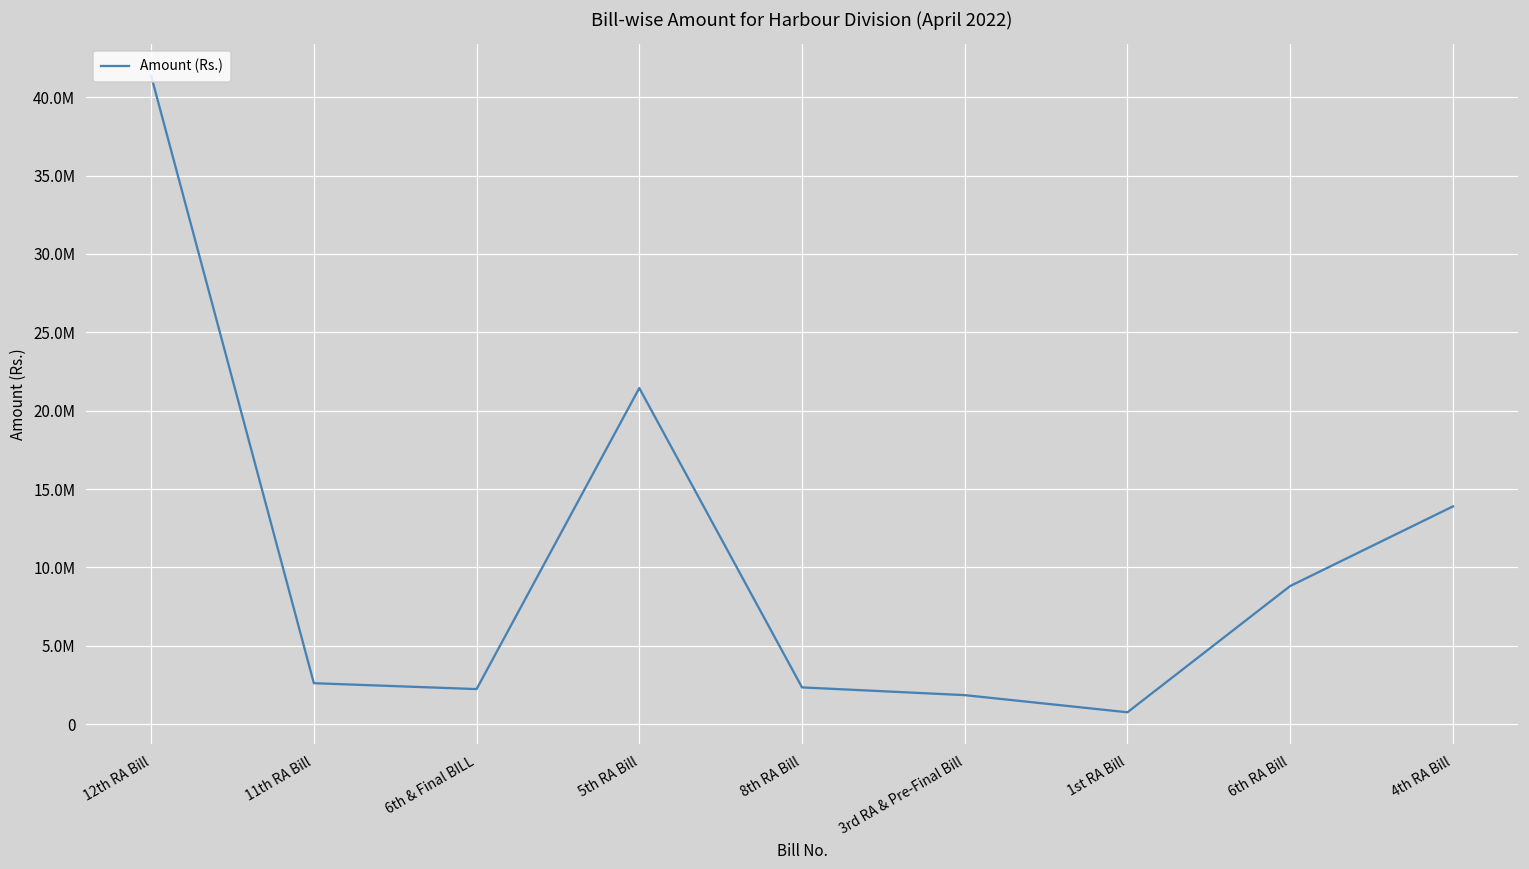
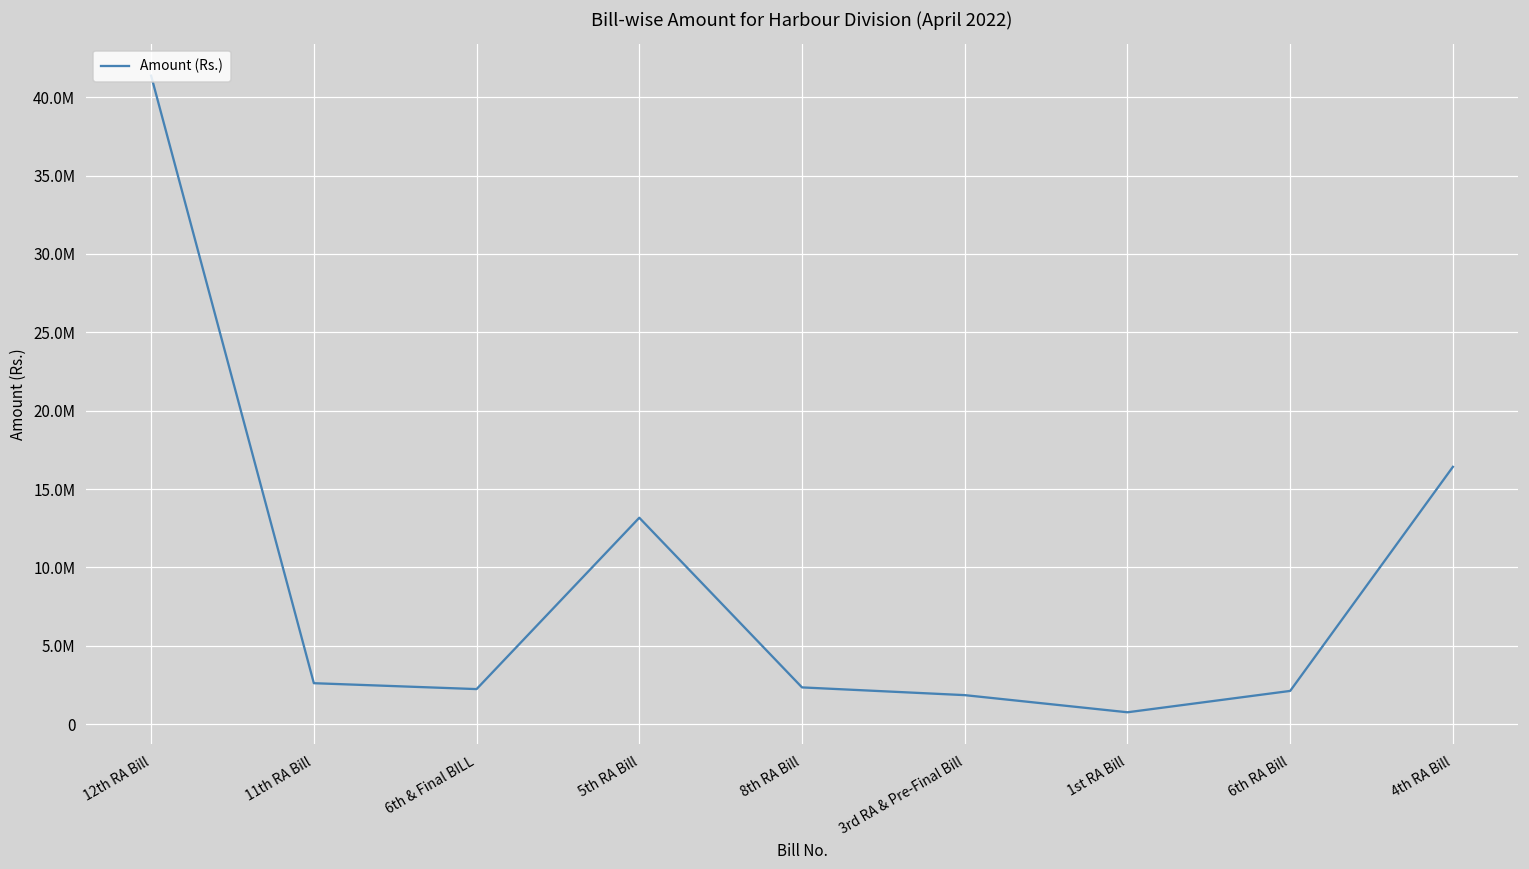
  {
    "11th RA Bill": 2600000,
    "6th & Final BILL": 2200000,
-   "5th RA Bill": 21400000,
+   "5th RA Bill": 13200000,
    "8th RA Bill": 2300000,
    "3rd RA & Pre-Final Bill": 1800000,
    "1st RA Bill": 800000,
-   "6th RA Bill": 8800000,
-   "4th RA Bill": 13900000
+   "6th RA Bill": 2100000,
+   "4th RA Bill": 16400000
  }
